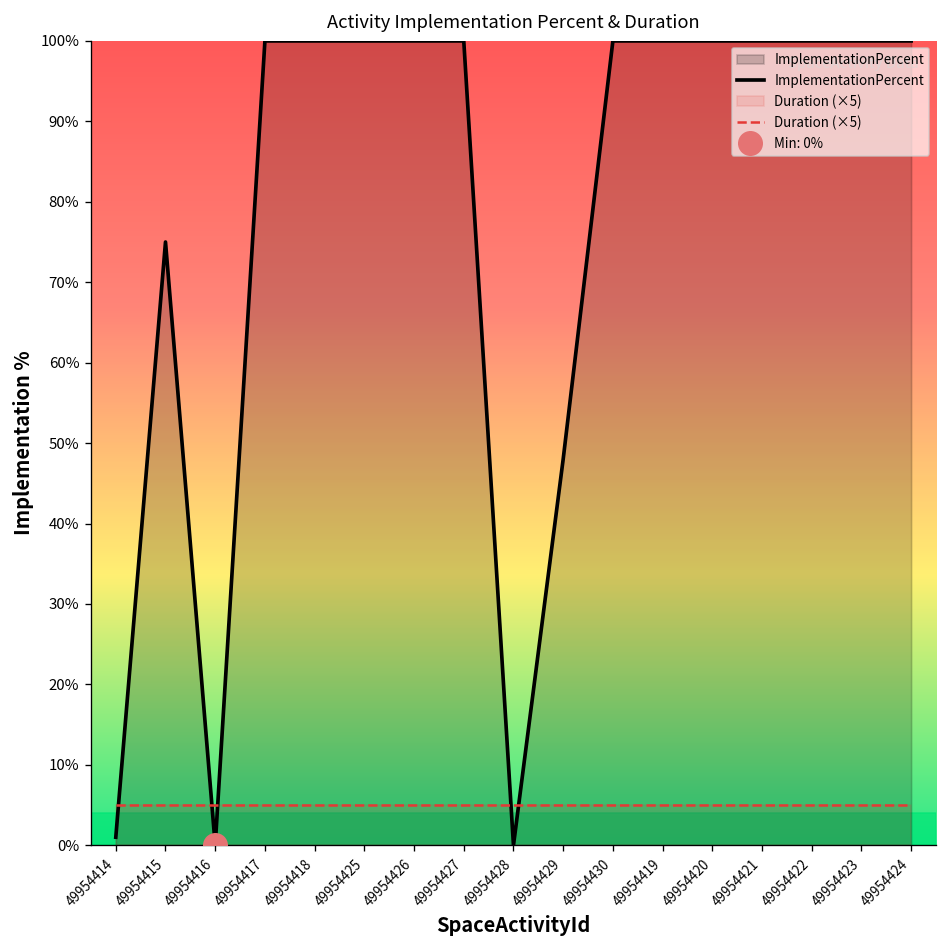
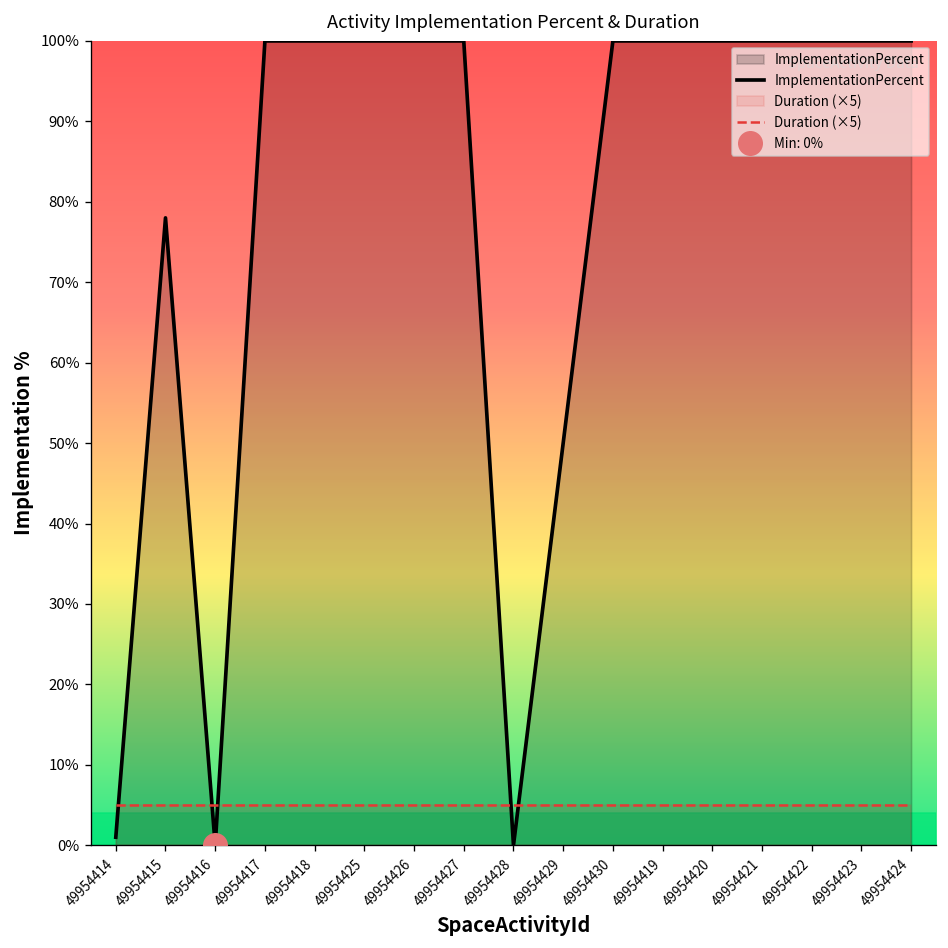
  {
    "ImplementationPercent": {
-     "49954415": "75%",
+     "49954415": "78%",
      "49954417": "100%",
      "49954418": "100%",
      "49954425": "100%",
      "49954426": "100%",
      "49954427": "100%",
-     "49954429": "48%",
+     "49954429": "50%",
      "49954430": "100%",
      "49954419": "100%",
      "49954420": "100%",
      "49954421": "100%",
      "49954422": "100%",
      "49954423": "100%",
      "49954424": "100%"
    },
    "Duration (×5)": {
      "49954414": "5%",
      "49954415": "5%",
      "49954416": "5%",
      "49954417": "5%",
      "49954418": "5%",
      "49954425": "5%",
      "49954426": "5%",
      "49954427": "5%",
      "49954428": "5%",
      "49954429": "5%",
      "49954430": "5%",
      "49954419": "5%",
      "49954420": "5%",
      "49954421": "5%",
      "49954422": "5%",
      "49954423": "5%",
      "49954424": "5%"
    }
  }
